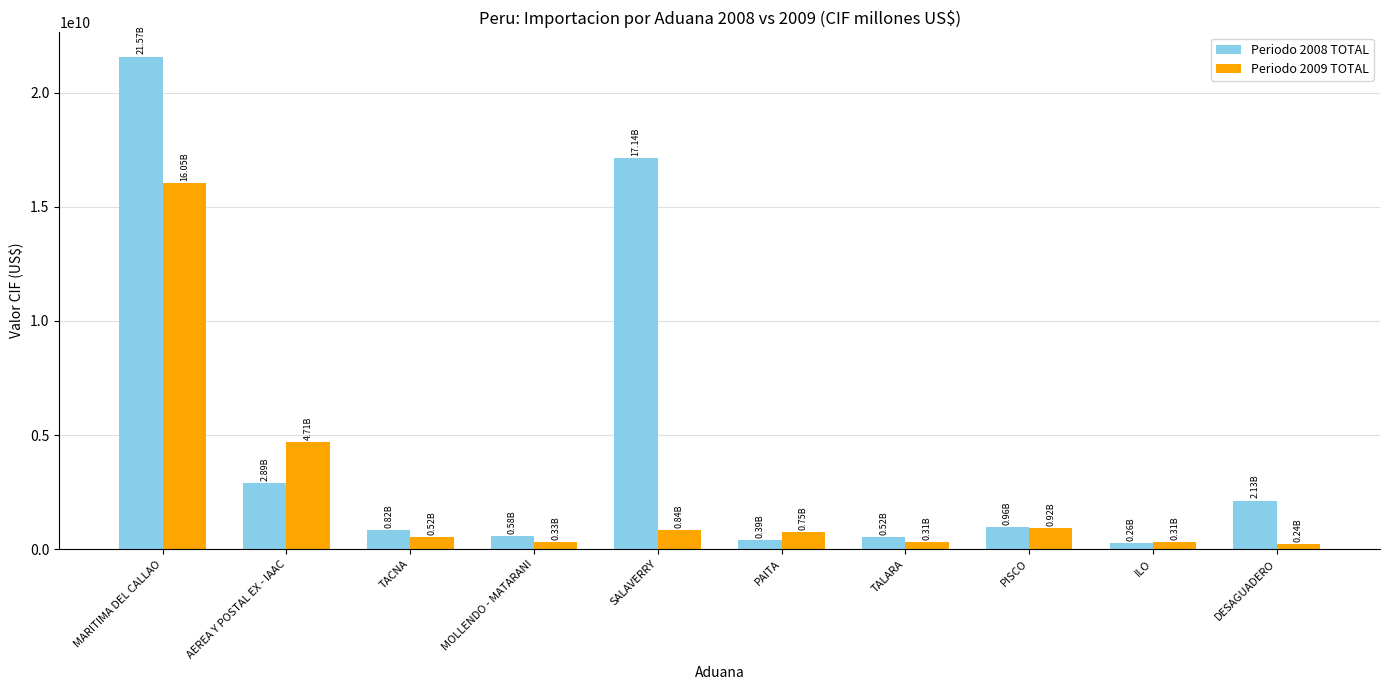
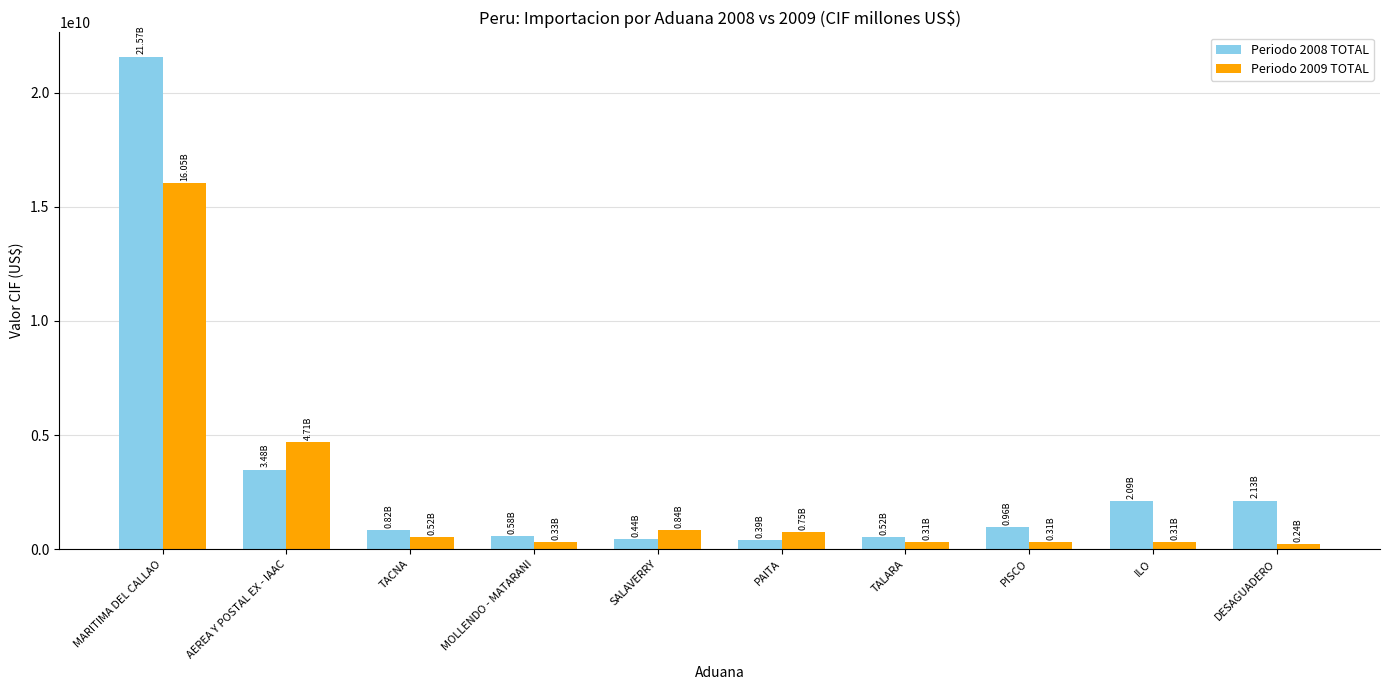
  {
    "Periodo 2008 TOTAL": {
      "MARITIMA DEL CALLAO": "21.57B",
-     "AEREA Y POSTAL EX - IAAC": "2.89B",
+     "AEREA Y POSTAL EX - IAAC": "3.48B",
      "TACNA": "0.82B",
      "MOLLENDO - MATARANI": "0.58B",
-     "SALAVERRY": "17.14B",
+     "SALAVERRY": "0.44B",
      "PAITA": "0.39B",
      "TALARA": "0.52B",
      "PISCO": "0.96B",
-     "ILO": "0.26B",
+     "ILO": "2.09B",
      "DESAGUADERO": "2.13B"
    },
    "Periodo 2009 TOTAL": {
      "MARITIMA DEL CALLAO": "16.05B",
      "AEREA Y POSTAL EX - IAAC": "4.71B",
      "TACNA": "0.52B",
      "MOLLENDO - MATARANI": "0.33B",
      "SALAVERRY": "0.84B",
      "PAITA": "0.75B",
      "TALARA": "0.31B",
-     "PISCO": "0.92B",
+     "PISCO": "0.31B",
      "ILO": "0.31B",
      "DESAGUADERO": "0.24B"
    }
  }
